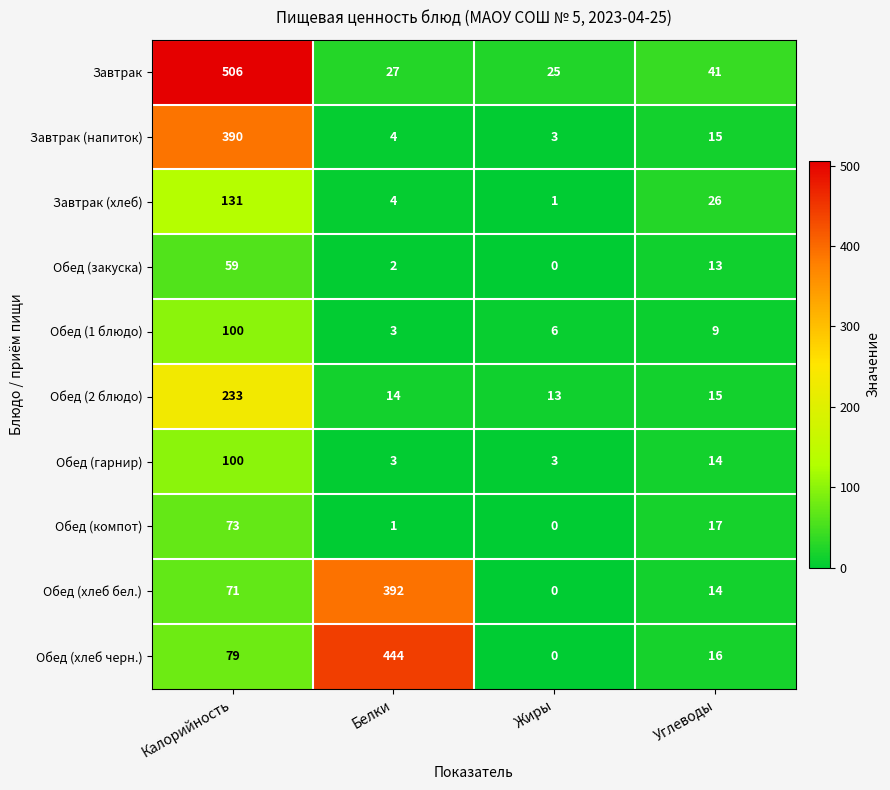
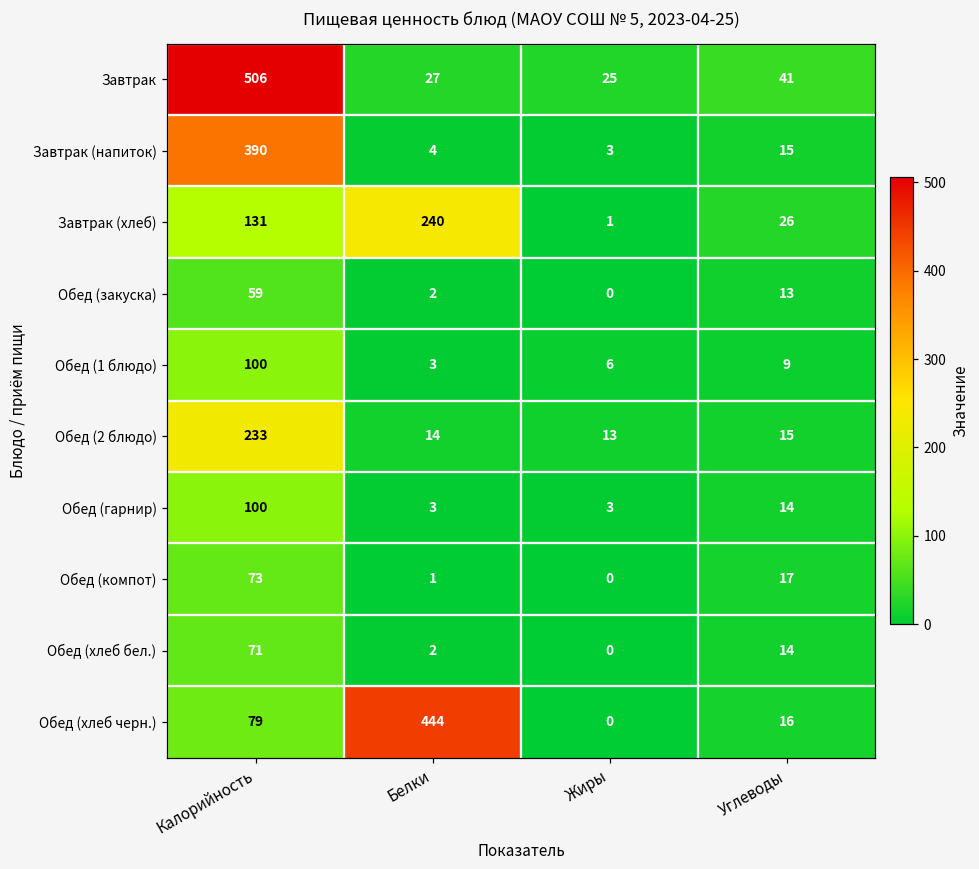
  {
    "Завтрак": {
      "Калорийность": 506,
      "Белки": 27,
      "Жиры": 25,
      "Углеводы": 41
    },
    "Завтрак (напиток)": {
      "Калорийность": 390,
      "Белки": 4,
      "Жиры": 3,
      "Углеводы": 15
    },
    "Завтрак (хлеб)": {
      "Калорийность": 131,
-     "Белки": 4,
+     "Белки": 240,
      "Жиры": 1,
      "Углеводы": 26
    },
    "Обед (закуска)": {
      "Калорийность": 59,
      "Белки": 2,
      "Жиры": 0,
      "Углеводы": 13
    },
    "Обед (1 блюдо)": {
      "Калорийность": 100,
      "Белки": 3,
      "Жиры": 6,
      "Углеводы": 9
    },
    "Обед (2 блюдо)": {
      "Калорийность": 233,
      "Белки": 14,
      "Жиры": 13,
      "Углеводы": 15
    },
    "Обед (гарнир)": {
      "Калорийность": 100,
      "Белки": 3,
      "Жиры": 3,
      "Углеводы": 14
    },
    "Обед (компот)": {
      "Калорийность": 73,
      "Белки": 1,
      "Жиры": 0,
      "Углеводы": 17
    },
    "Обед (хлеб бел.)": {
      "Калорийность": 71,
-     "Белки": 392,
+     "Белки": 2,
      "Жиры": 0,
      "Углеводы": 14
    },
    "Обед (хлеб черн.)": {
      "Калорийность": 79,
      "Белки": 444,
      "Жиры": 0,
      "Углеводы": 16
    }
  }
